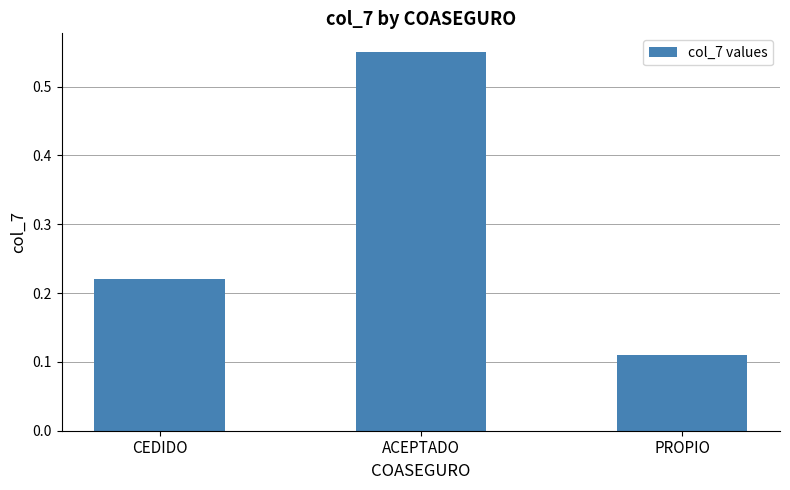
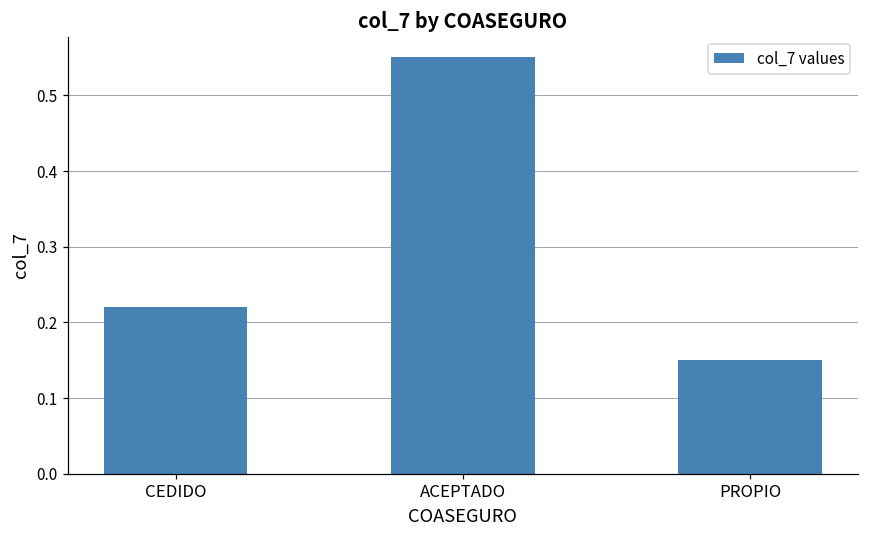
  {
    "CEDIDO": 0.22,
    "ACEPTADO": 0.55,
-   "PROPIO": 0.11
+   "PROPIO": 0.15
  }
